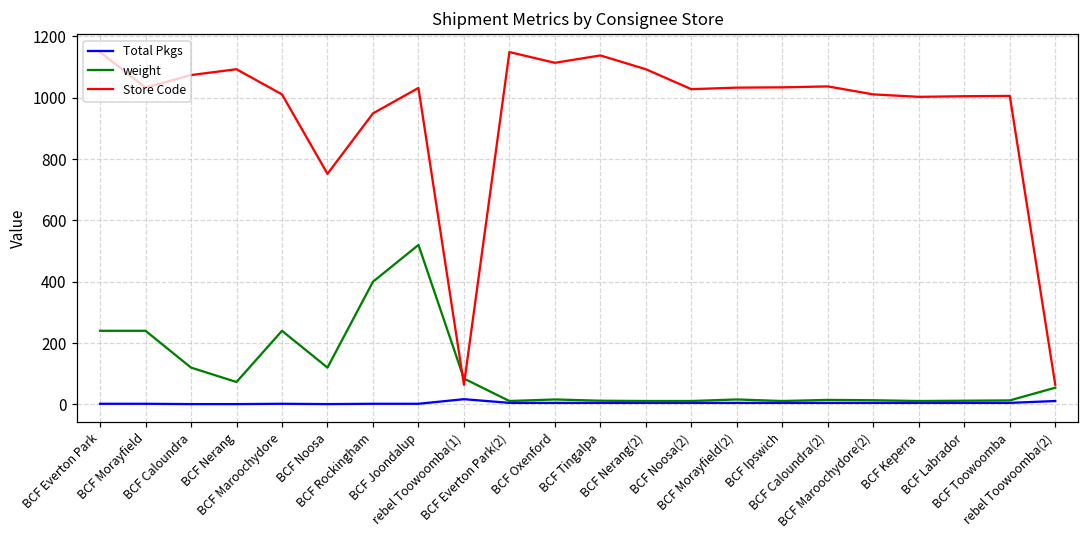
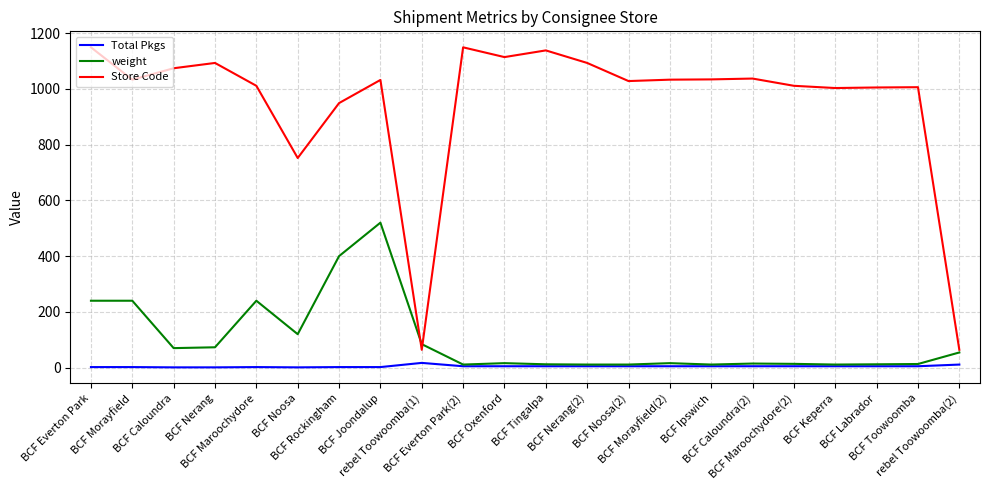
  {
    "Total Pkgs": {
      "BCF Everton Park": 0,
      "BCF Morayfield": 0,
      "BCF Caloundra": 0,
      "BCF Nerang": 0,
      "BCF Maroochydore": 0,
      "BCF Noosa": 0,
      "BCF Rockingham": 0,
      "BCF Joondalup": 0,
      "rebel Toowoomba(1)": 20,
      "BCF Oxenford": 10,
      "BCF Morayfield(2)": 10,
      "BCF Caloundra(2)": 10,
      "rebel Toowoomba(2)": 10
    },
    "weight": {
      "BCF Everton Park": 240,
      "BCF Morayfield": 240,
-     "BCF Caloundra": 120,
+     "BCF Caloundra": 70,
      "BCF Nerang": 70,
      "BCF Maroochydore": 240,
      "BCF Noosa": 120,
      "BCF Rockingham": 400,
      "BCF Joondalup": 520,
      "rebel Toowoomba(1)": 80,
      "BCF Oxenford": 20,
      "BCF Morayfield(2)": 20,
      "BCF Caloundra(2)": 10,
      "rebel Toowoomba(2)": 50
    },
    "Store Code": {
      "BCF Caloundra": 1070,
      "BCF Nerang": 1090,
      "BCF Maroochydore": 1010,
      "BCF Noosa": 750,
      "BCF Rockingham": 950,
      "BCF Joondalup": 1030,
      "rebel Toowoomba(1)": 60,
      "BCF Everton Park(2)": 1150,
      "BCF Oxenford": 1110,
      "BCF Tingalpa": 1140,
      "BCF Nerang(2)": 1090,
      "BCF Noosa(2)": 1030,
      "BCF Morayfield(2)": 1030,
      "BCF Ipswich": 1030,
      "BCF Caloundra(2)": 1040,
      "BCF Maroochydore(2)": 1010,
      "BCF Keperra": 1000,
      "BCF Labrador": 1010,
      "BCF Toowoomba": 1010,
      "rebel Toowoomba(2)": 60
    }
  }
